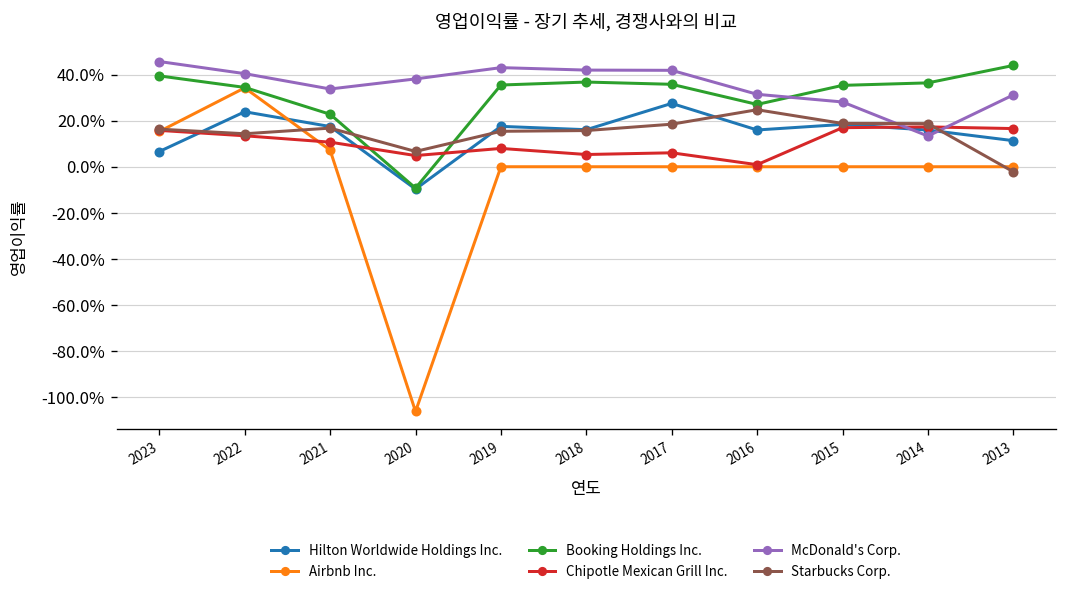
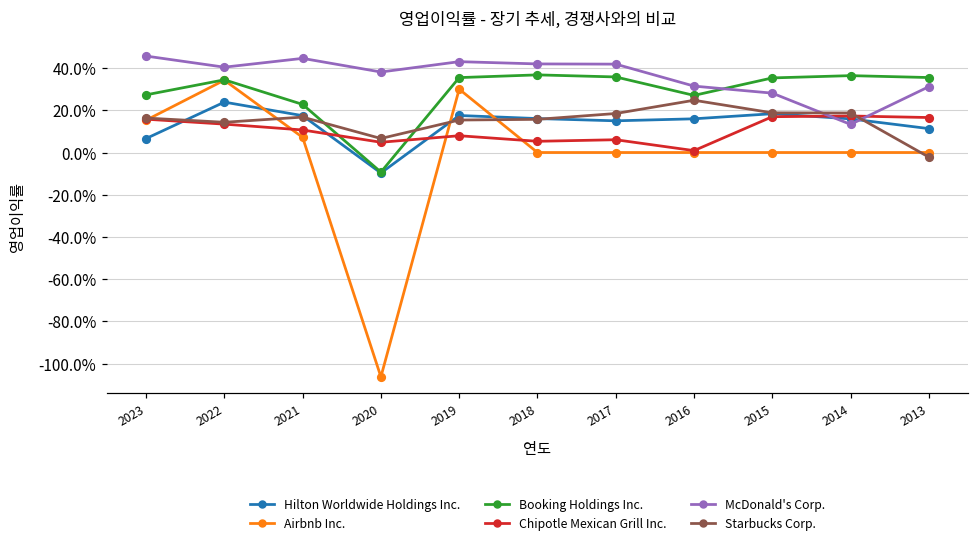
  {
    "Hilton Worldwide Holdings Inc.": {
      "2023": "7%",
      "2022": "24%",
      "2019": "18%",
-     "2017": "28%",
+     "2017": "15%",
      "2016": "16%",
      "2014": "16%",
      "2013": "11%"
    },
    "Airbnb Inc.": {
      "2021": "7%",
      "2020": "-106%",
-     "2019": "0%",
+     "2019": "30%",
      "2018": "0%",
      "2017": "0%",
      "2015": "0%",
      "2014": "0%",
      "2013": "0%"
    },
    "Booking Holdings Inc.": {
-     "2023": "39%",
+     "2023": "27%",
      "2021": "23%",
      "2019": "35%",
      "2018": "37%",
      "2017": "36%",
      "2016": "27%",
      "2015": "35%",
      "2014": "36%",
-     "2013": "44%"
+     "2013": "36%"
    },
    "Chipotle Mexican Grill Inc.": {
      "2021": "11%",
      "2020": "5%",
      "2019": "8%",
      "2018": "5%",
      "2017": "6%",
      "2015": "17%",
      "2014": "17%",
      "2013": "17%"
    },
    "McDonald's Corp.": {
      "2023": "46%",
      "2022": "40%",
-     "2021": "34%",
+     "2021": "45%",
      "2020": "38%",
      "2019": "43%",
      "2018": "42%",
      "2017": "42%",
      "2016": "31%",
      "2015": "28%",
      "2014": "13%",
      "2013": "31%"
    },
    "Starbucks Corp.": {
      "2020": "7%",
      "2019": "15%",
      "2017": "18%",
      "2016": "25%",
      "2014": "19%",
      "2013": "-2%"
    }
  }
